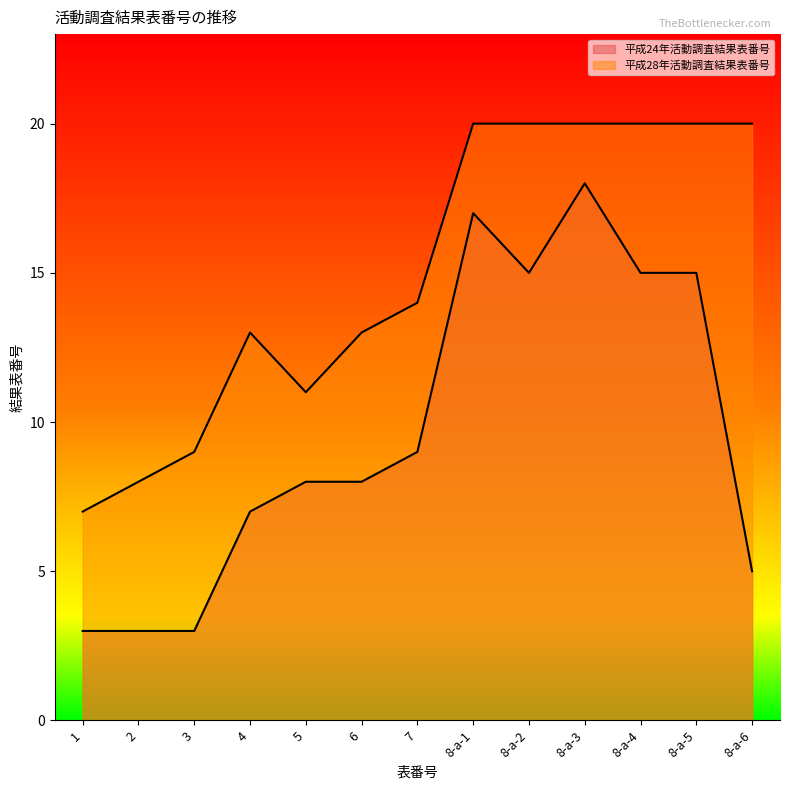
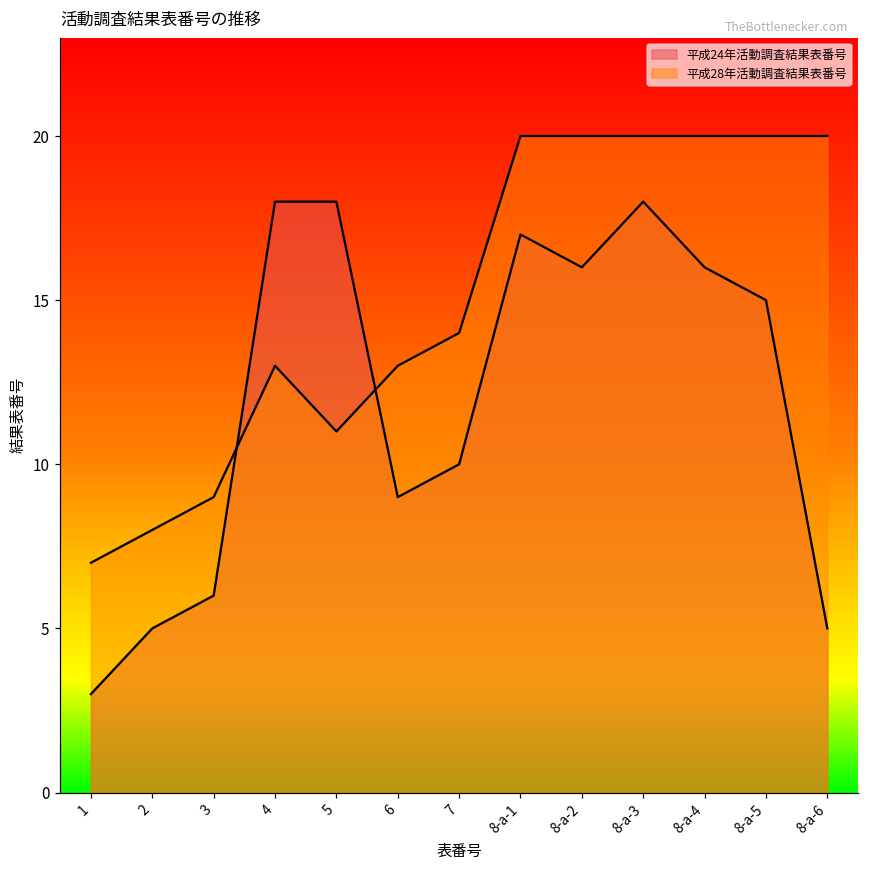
  {
    "平成24年活動調査結果表番号": {
      "1": 3,
-     "2": 3,
-     "3": 3,
-     "4": 7,
-     "5": 8,
-     "6": 8,
-     "7": 9,
+     "2": 5,
+     "3": 6,
+     "4": 18,
+     "5": 18,
+     "6": 9,
+     "7": 10,
      "8-a-1": 17,
-     "8-a-2": 15,
+     "8-a-2": 16,
      "8-a-3": 18,
-     "8-a-4": 15,
+     "8-a-4": 16,
      "8-a-5": 15,
      "8-a-6": 5
    },
    "平成28年活動調査結果表番号": {
      "1": 7,
      "2": 8,
      "3": 9,
      "4": 13,
      "5": 11,
      "6": 13,
      "7": 14,
      "8-a-1": 20,
      "8-a-2": 20,
      "8-a-3": 20,
      "8-a-4": 20,
      "8-a-5": 20,
      "8-a-6": 20
    }
  }
